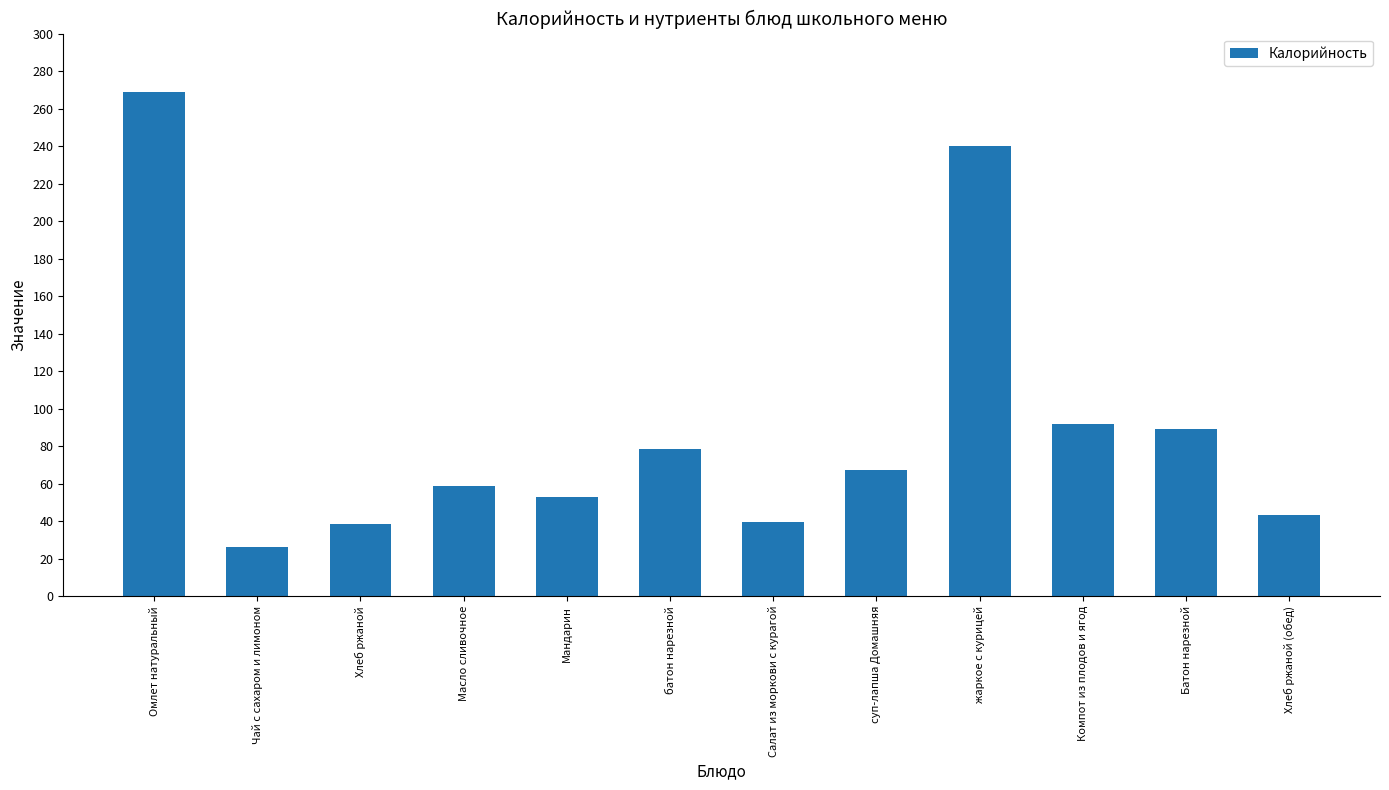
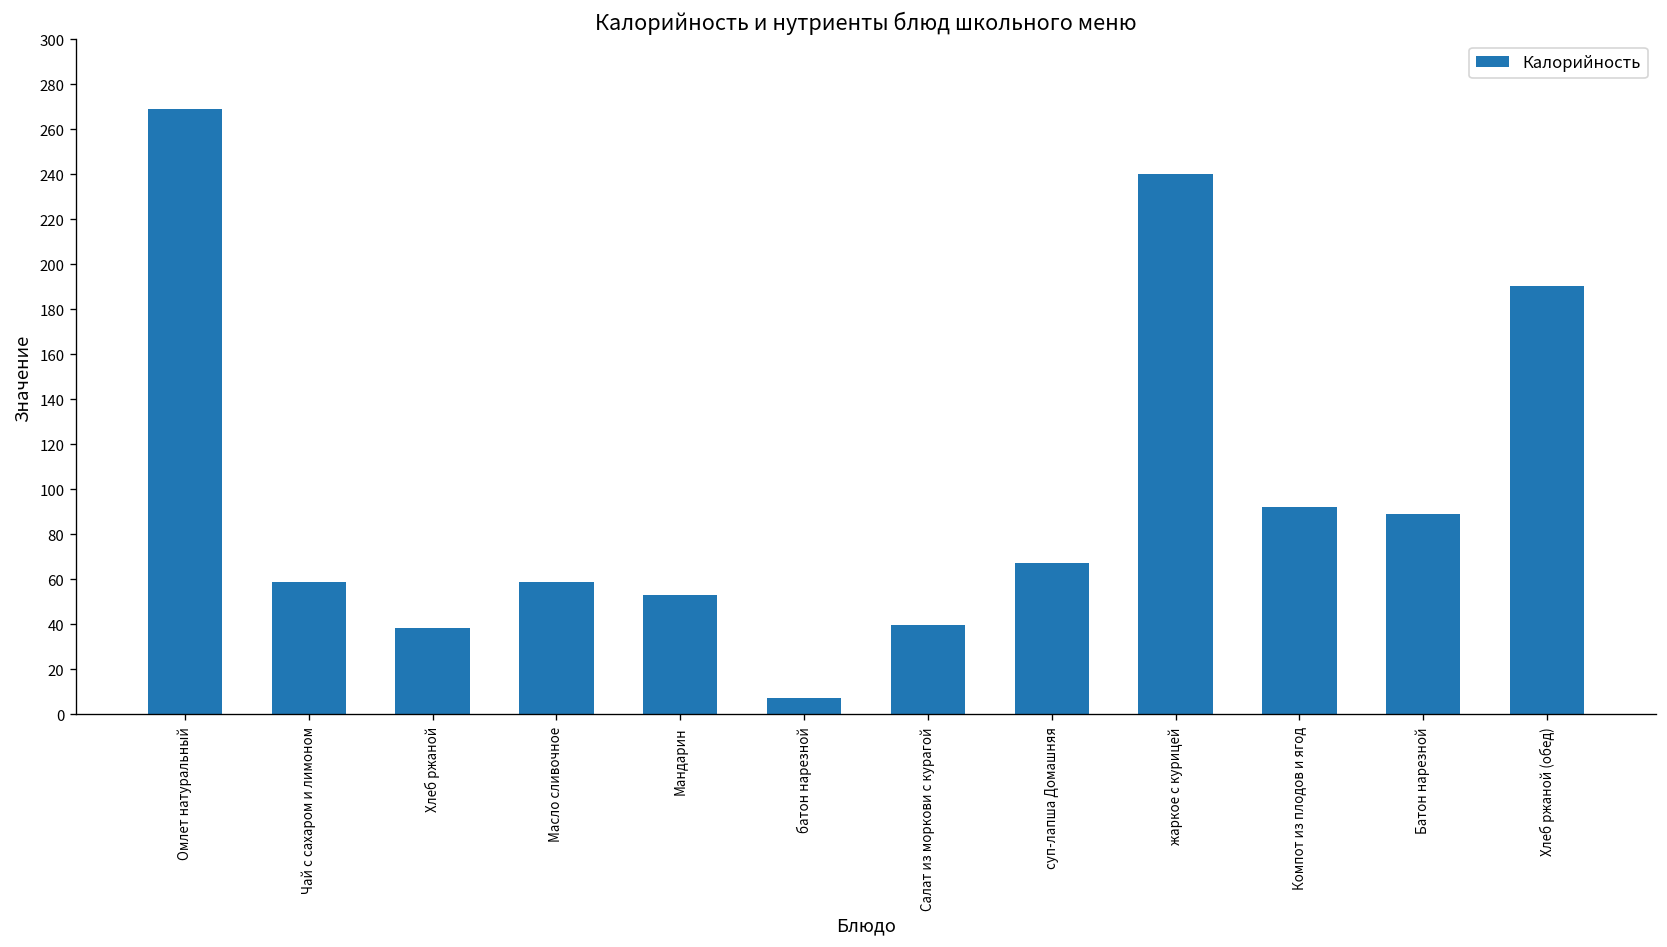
  {
    "Омлет натуральный": 269,
-   "Чай с сахаром и лимоном": 26,
+   "Чай с сахаром и лимоном": 59,
    "Хлеб ржаной": 38,
    "Масло сливочное": 59,
    "Мандарин": 53,
-   "батон нарезной": 79,
+   "батон нарезной": 7,
    "Салат из моркови с курагой": 40,
    "суп-лапша Домашняя": 67,
    "жаркое с курицей": 240,
    "Компот из плодов и ягод": 92,
    "Батон нарезной": 89,
-   "Хлеб ржаной (обед)": 44
+   "Хлеб ржаной (обед)": 191
  }
